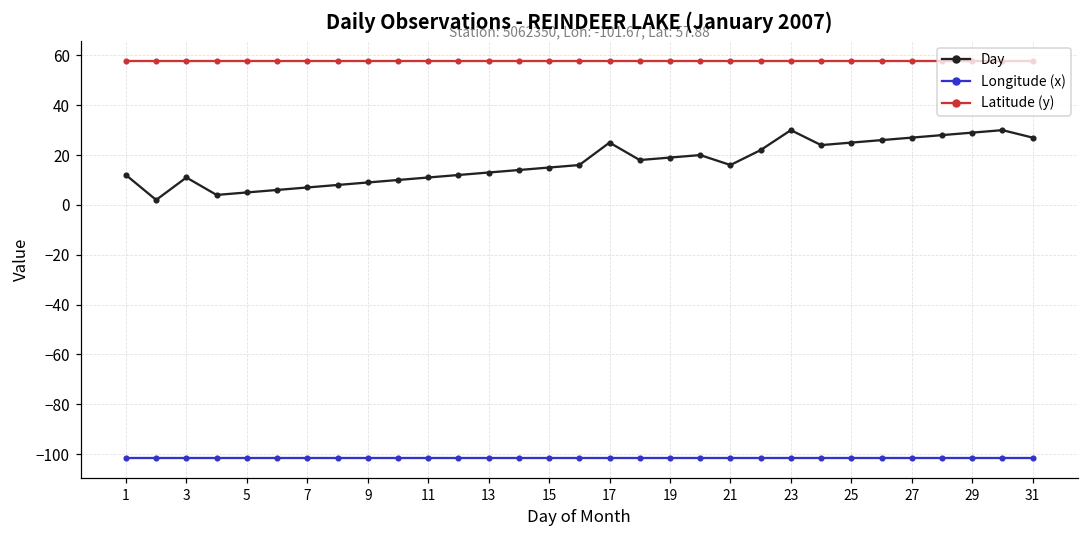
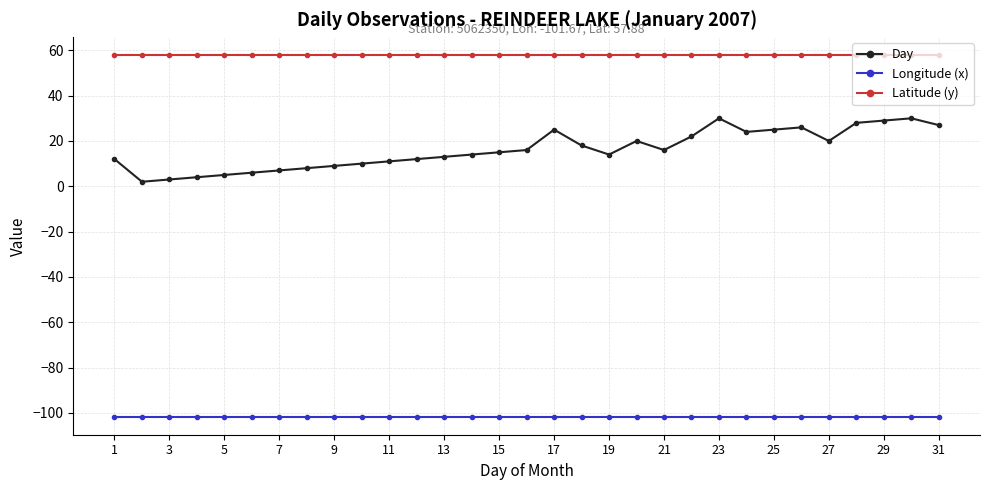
  {
    "Day": {
      "1": 12,
-     "3": 11,
+     "3": 3,
      "5": 5,
      "7": 7,
      "9": 9,
      "11": 11,
      "13": 13,
      "15": 15,
      "17": 25,
-     "19": 19,
+     "19": 14,
      "21": 16,
      "23": 30,
      "25": 25,
-     "27": 27,
+     "27": 20,
      "29": 29,
      "31": 27
    },
    "Longitude (x)": {
      "1": -102,
      "3": -102,
      "5": -102,
      "7": -102,
      "9": -102,
      "11": -102,
      "13": -102,
      "15": -102,
      "17": -102,
      "19": -102,
      "21": -102,
      "23": -102,
      "25": -102,
      "27": -102,
      "29": -102,
      "31": -102
    },
    "Latitude (y)": {
      "13": 57.88,
      "15": 57.88,
      "17": 57.88,
      "19": 57.88
    }
  }
